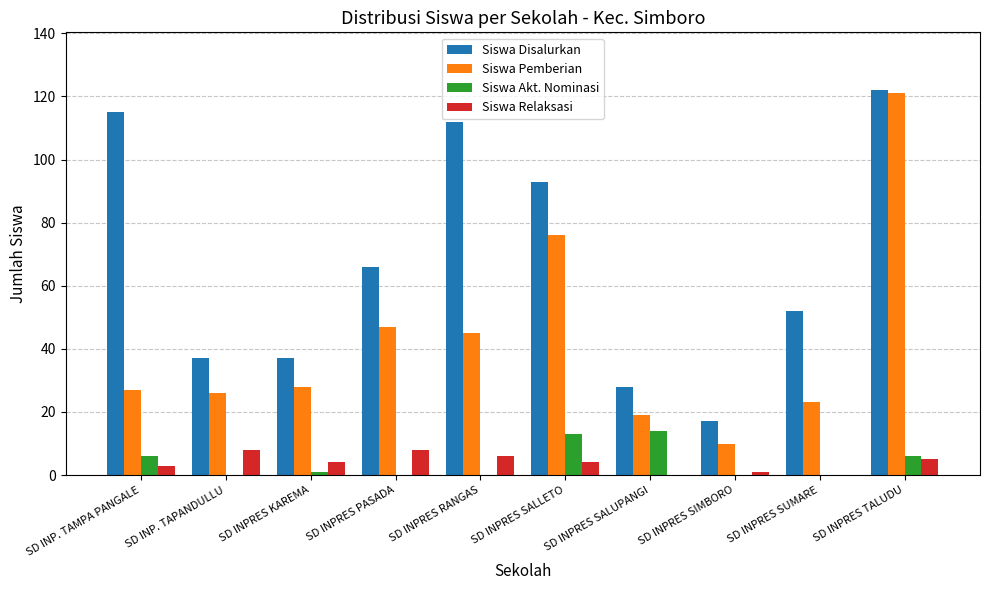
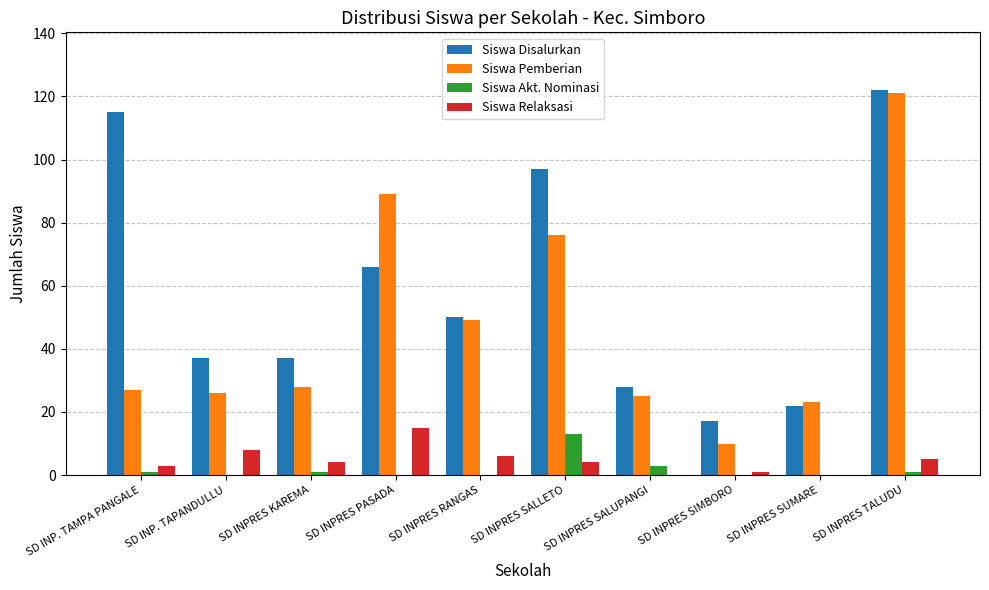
  {
    "Siswa Disalurkan": {
      "SD INP. TAMPA PANGALE": 115,
      "SD INP. TAPANDULLU": 37,
      "SD INPRES KAREMA": 37,
      "SD INPRES PASADA": 66,
-     "SD INPRES RANGAS": 112,
-     "SD INPRES SALLETO": 93,
+     "SD INPRES RANGAS": 50,
+     "SD INPRES SALLETO": 97,
      "SD INPRES SALUPANGI": 28,
      "SD INPRES SIMBORO": 17,
-     "SD INPRES SUMARE": 52,
+     "SD INPRES SUMARE": 22,
      "SD INPRES TALUDU": 122
    },
    "Siswa Pemberian": {
      "SD INP. TAMPA PANGALE": 27,
      "SD INP. TAPANDULLU": 26,
      "SD INPRES KAREMA": 28,
-     "SD INPRES PASADA": 47,
-     "SD INPRES RANGAS": 45,
+     "SD INPRES PASADA": 89,
+     "SD INPRES RANGAS": 49,
      "SD INPRES SALLETO": 76,
-     "SD INPRES SALUPANGI": 19,
+     "SD INPRES SALUPANGI": 25,
      "SD INPRES SIMBORO": 10,
      "SD INPRES SUMARE": 23,
      "SD INPRES TALUDU": 121
    },
    "Siswa Akt. Nominasi": {
-     "SD INP. TAMPA PANGALE": 6,
+     "SD INP. TAMPA PANGALE": 1,
      "SD INP. TAPANDULLU": 0,
      "SD INPRES KAREMA": 1,
      "SD INPRES PASADA": 0,
      "SD INPRES RANGAS": 0,
      "SD INPRES SALLETO": 13,
-     "SD INPRES SALUPANGI": 14,
+     "SD INPRES SALUPANGI": 3,
      "SD INPRES SIMBORO": 0,
      "SD INPRES SUMARE": 0,
-     "SD INPRES TALUDU": 6
+     "SD INPRES TALUDU": 1
    },
    "Siswa Relaksasi": {
      "SD INP. TAMPA PANGALE": 3,
      "SD INP. TAPANDULLU": 8,
      "SD INPRES KAREMA": 4,
-     "SD INPRES PASADA": 8,
+     "SD INPRES PASADA": 15,
      "SD INPRES RANGAS": 6,
      "SD INPRES SALLETO": 4,
      "SD INPRES SALUPANGI": 0,
      "SD INPRES SIMBORO": 1,
      "SD INPRES SUMARE": 0,
      "SD INPRES TALUDU": 5
    }
  }
